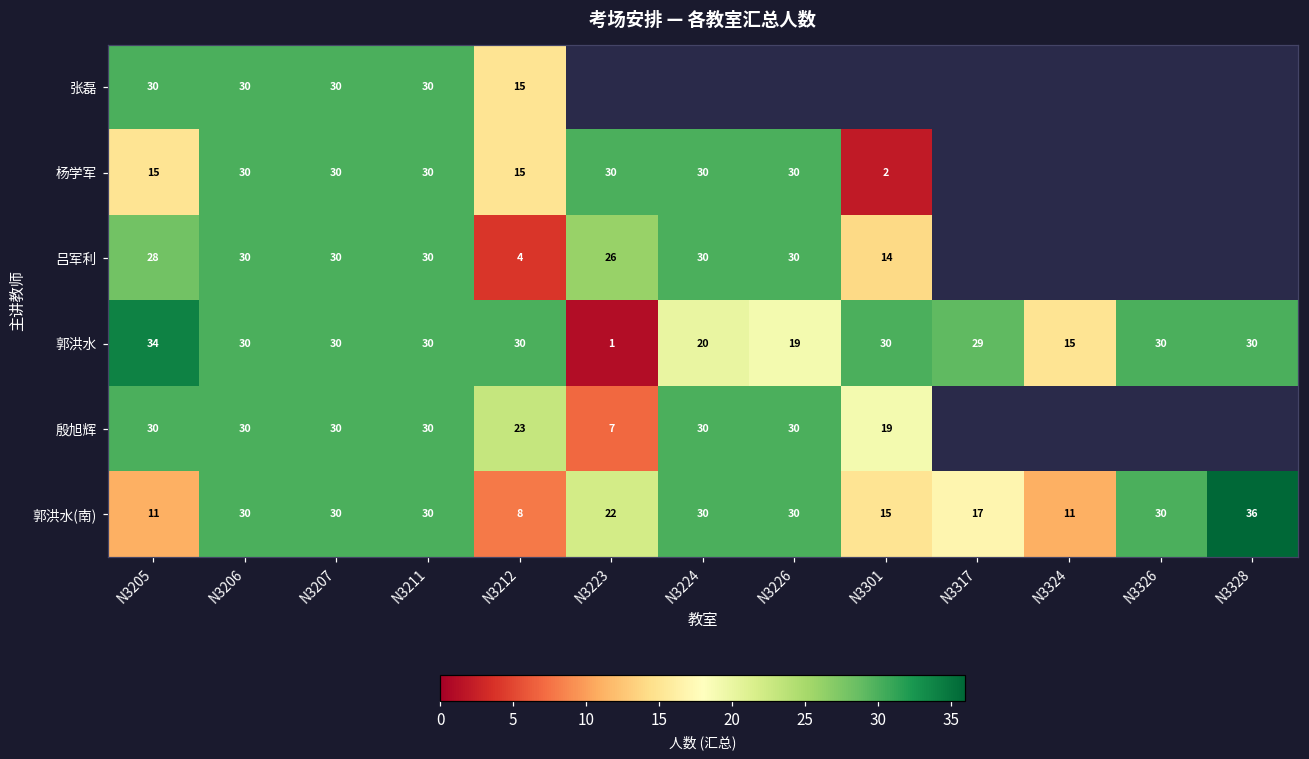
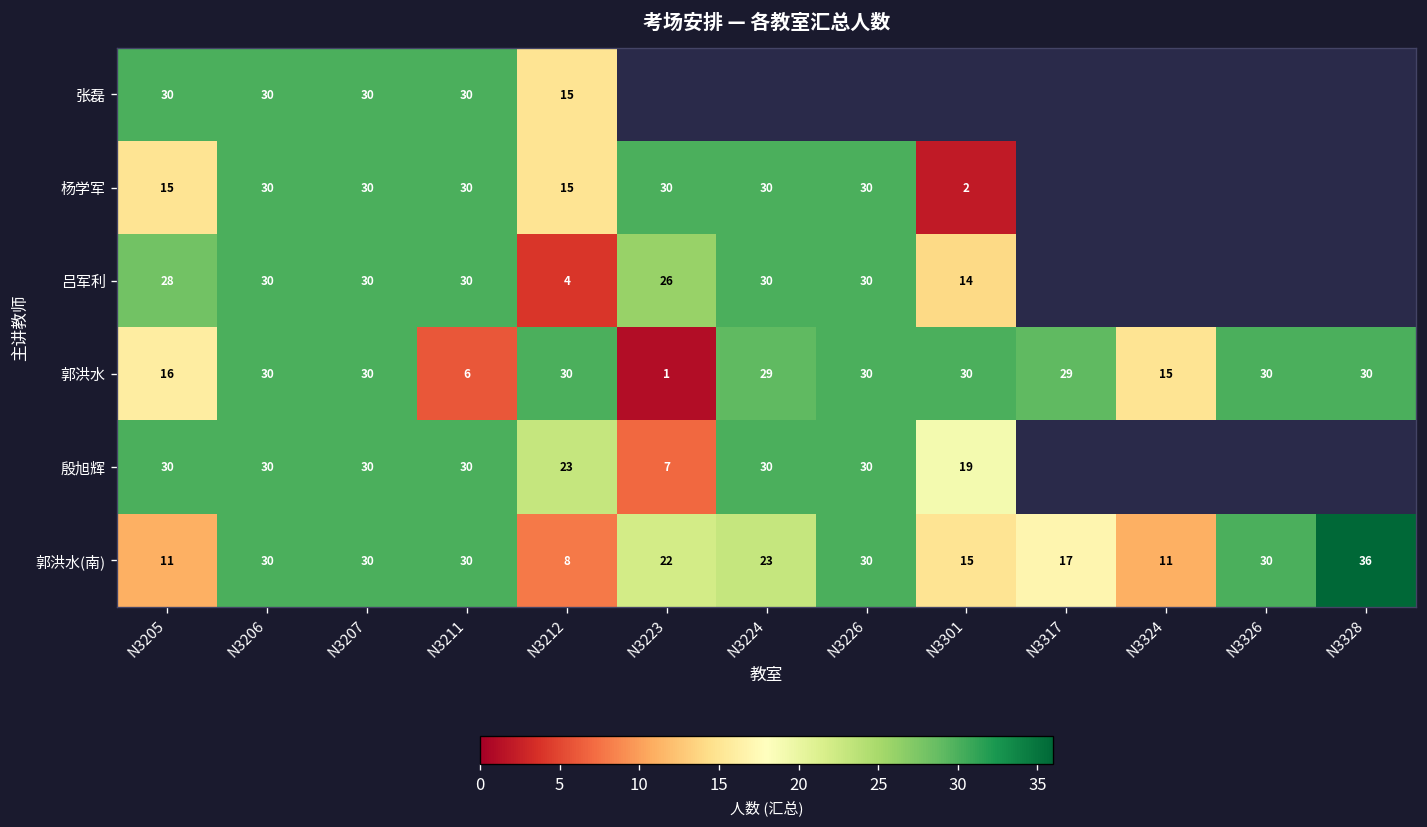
  {
    "张磊": {
      "N3205": 30,
      "N3206": 30,
      "N3207": 30,
      "N3211": 30,
      "N3212": 15
    },
    "杨学军": {
      "N3205": 15,
      "N3206": 30,
      "N3207": 30,
      "N3211": 30,
      "N3212": 15,
      "N3223": 30,
      "N3224": 30,
      "N3226": 30,
      "N3301": 2
    },
    "吕军利": {
      "N3205": 28,
      "N3206": 30,
      "N3207": 30,
      "N3211": 30,
      "N3212": 4,
      "N3223": 26,
      "N3224": 30,
      "N3226": 30,
      "N3301": 14
    },
    "郭洪水": {
-     "N3205": 34,
+     "N3205": 16,
      "N3206": 30,
      "N3207": 30,
-     "N3211": 30,
+     "N3211": 6,
      "N3212": 30,
      "N3223": 1,
-     "N3224": 20,
-     "N3226": 19,
+     "N3224": 29,
+     "N3226": 30,
      "N3301": 30,
      "N3317": 29,
      "N3324": 15,
      "N3326": 30,
      "N3328": 30
    },
    "殷旭辉": {
      "N3205": 30,
      "N3206": 30,
      "N3207": 30,
      "N3211": 30,
      "N3212": 23,
      "N3223": 7,
      "N3224": 30,
      "N3226": 30,
      "N3301": 19
    },
    "郭洪水(南)": {
      "N3205": 11,
      "N3206": 30,
      "N3207": 30,
      "N3211": 30,
      "N3212": 8,
      "N3223": 22,
-     "N3224": 30,
+     "N3224": 23,
      "N3226": 30,
      "N3301": 15,
      "N3317": 17,
      "N3324": 11,
      "N3326": 30,
      "N3328": 36
    }
  }
